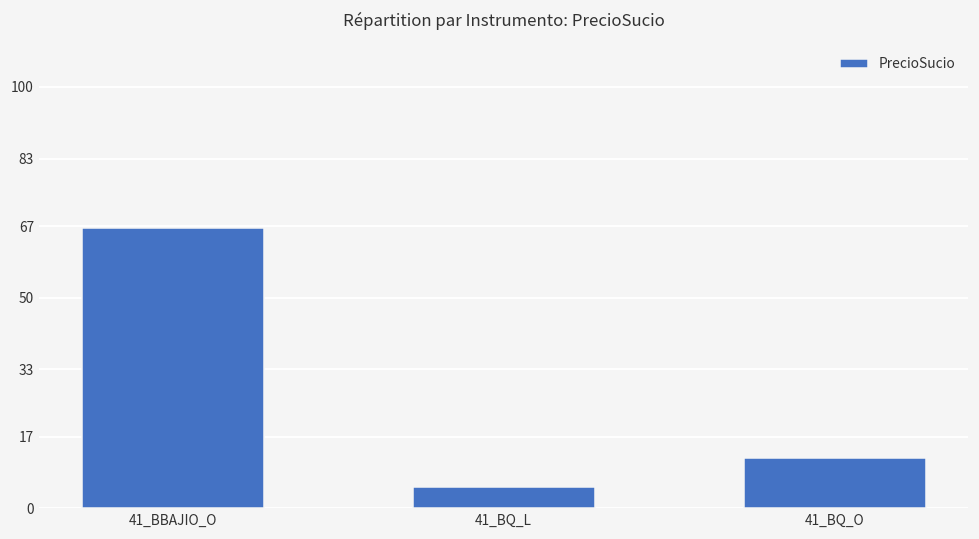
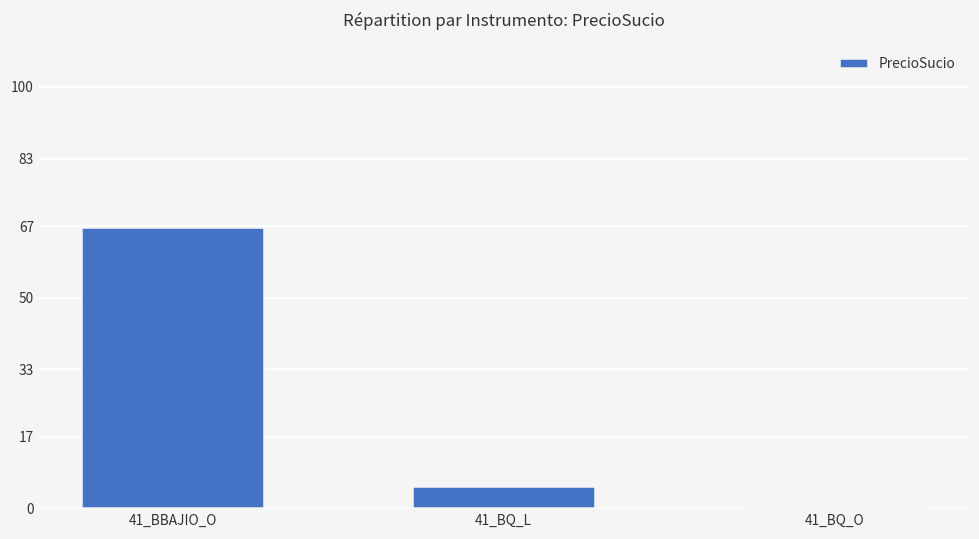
  {
    "41_BBAJIO_O": 67,
    "41_BQ_L": 5,
-   "41_BQ_O": 12
+   "41_BQ_O": 0
  }
